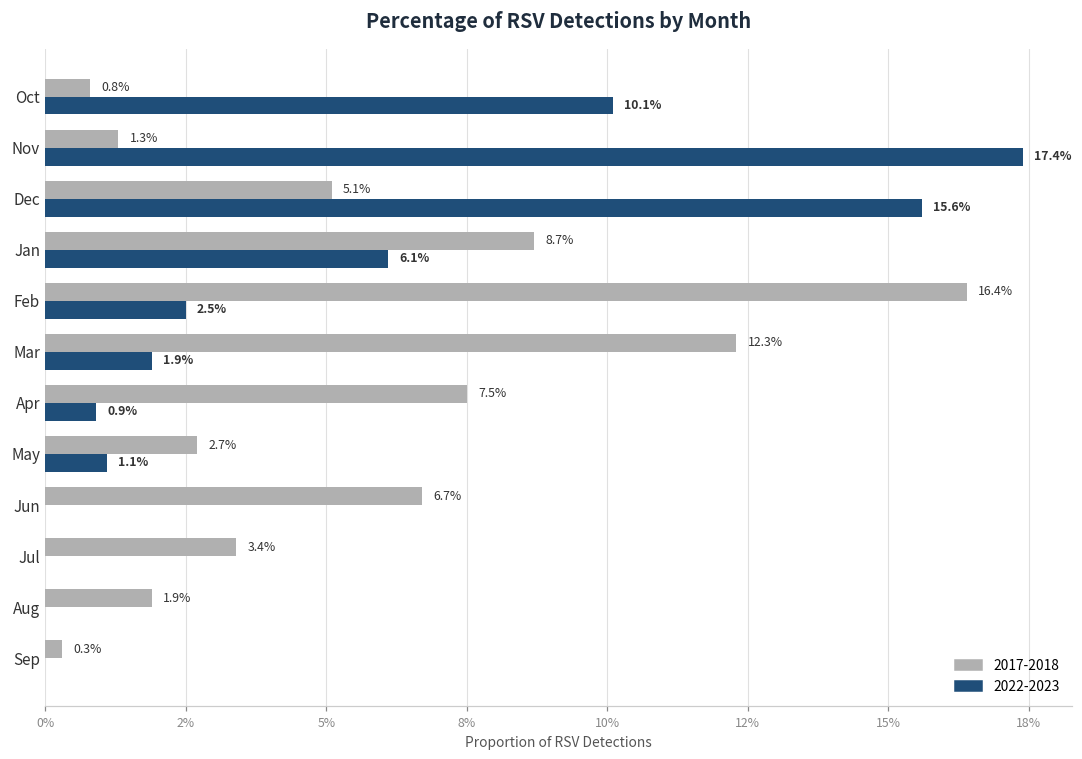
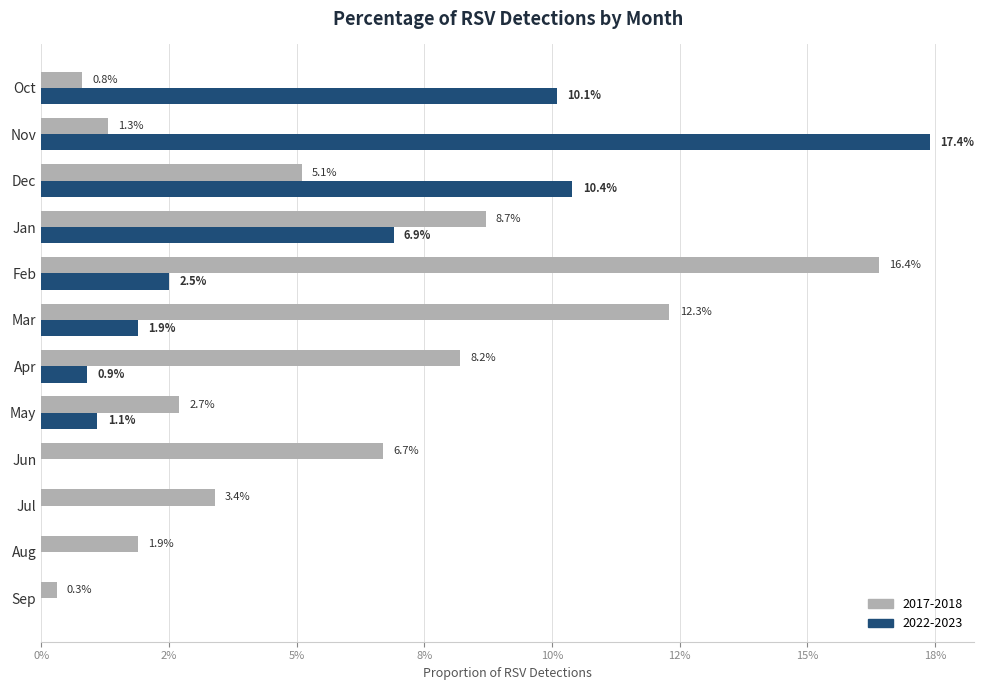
  {
    "2017-2018": {
      "Oct": "0.8%",
      "Nov": "1.3%",
      "Dec": "5.1%",
      "Jan": "8.7%",
      "Feb": "16.4%",
      "Mar": "12.3%",
-     "Apr": "7.5%",
+     "Apr": "8.2%",
      "May": "2.7%",
      "Jun": "6.7%",
      "Jul": "3.4%",
      "Aug": "1.9%",
      "Sep": "0.3%"
    },
    "2022-2023": {
      "Oct": "10.1%",
      "Nov": "17.4%",
-     "Dec": "15.6%",
-     "Jan": "6.1%",
+     "Dec": "10.4%",
+     "Jan": "6.9%",
      "Feb": "2.5%",
      "Mar": "1.9%",
      "Apr": "0.9%",
      "May": "1.1%"
    }
  }
